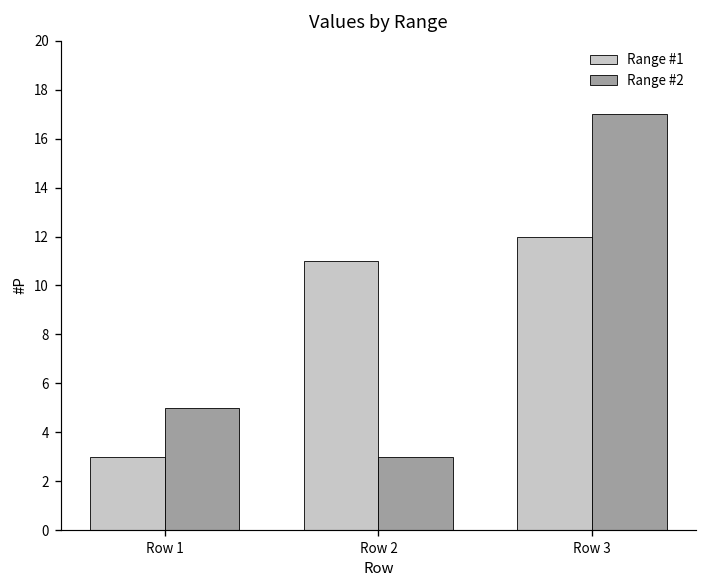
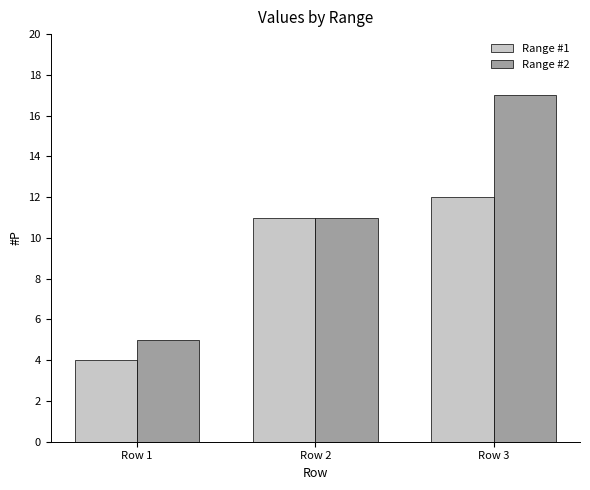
  {
    "Range #1": {
-     "Row 1": 3,
+     "Row 1": 4,
      "Row 2": 11,
      "Row 3": 12
    },
    "Range #2": {
      "Row 1": 5,
-     "Row 2": 3,
+     "Row 2": 11,
      "Row 3": 17
    }
  }
